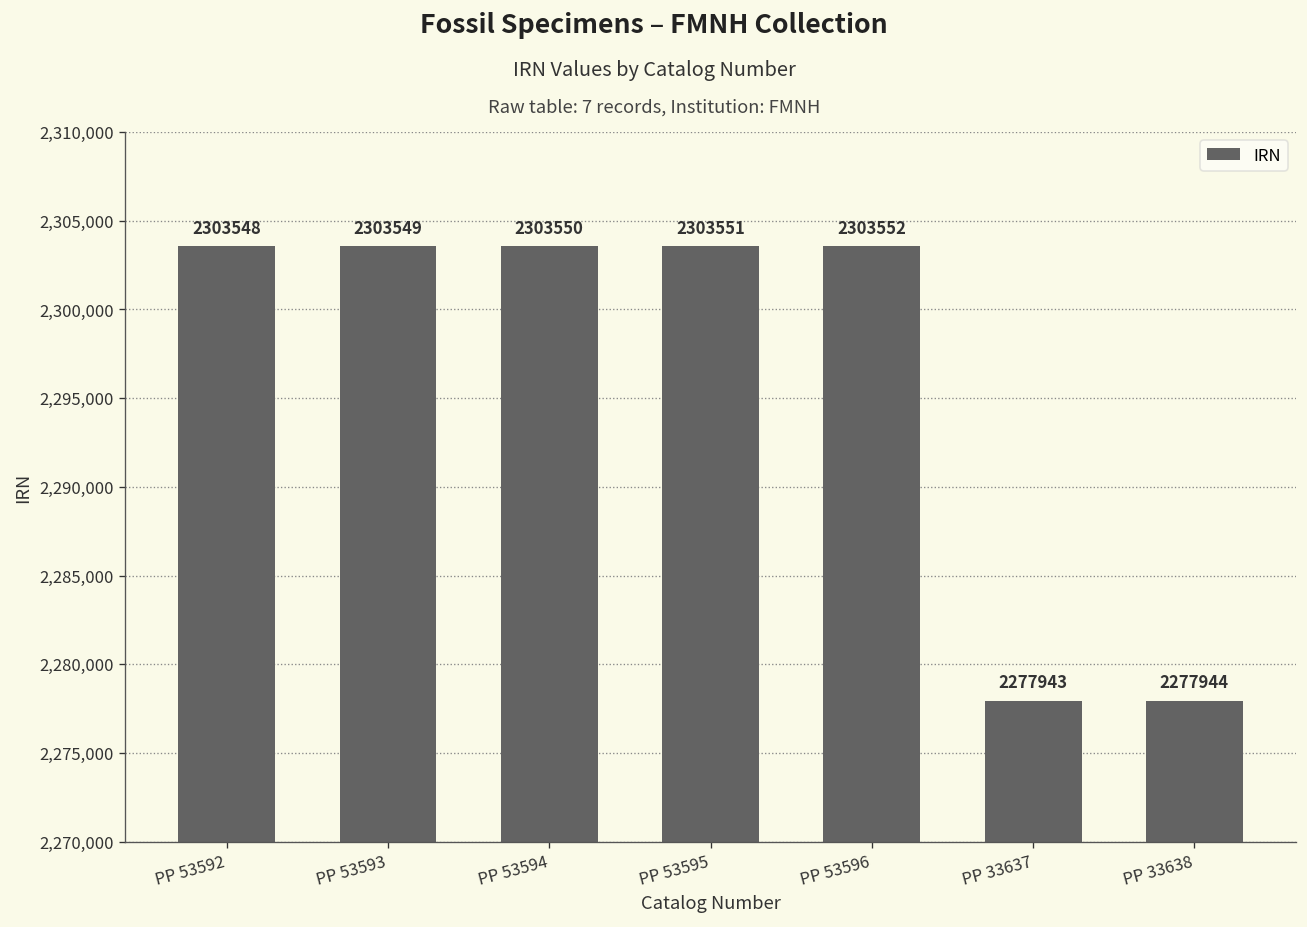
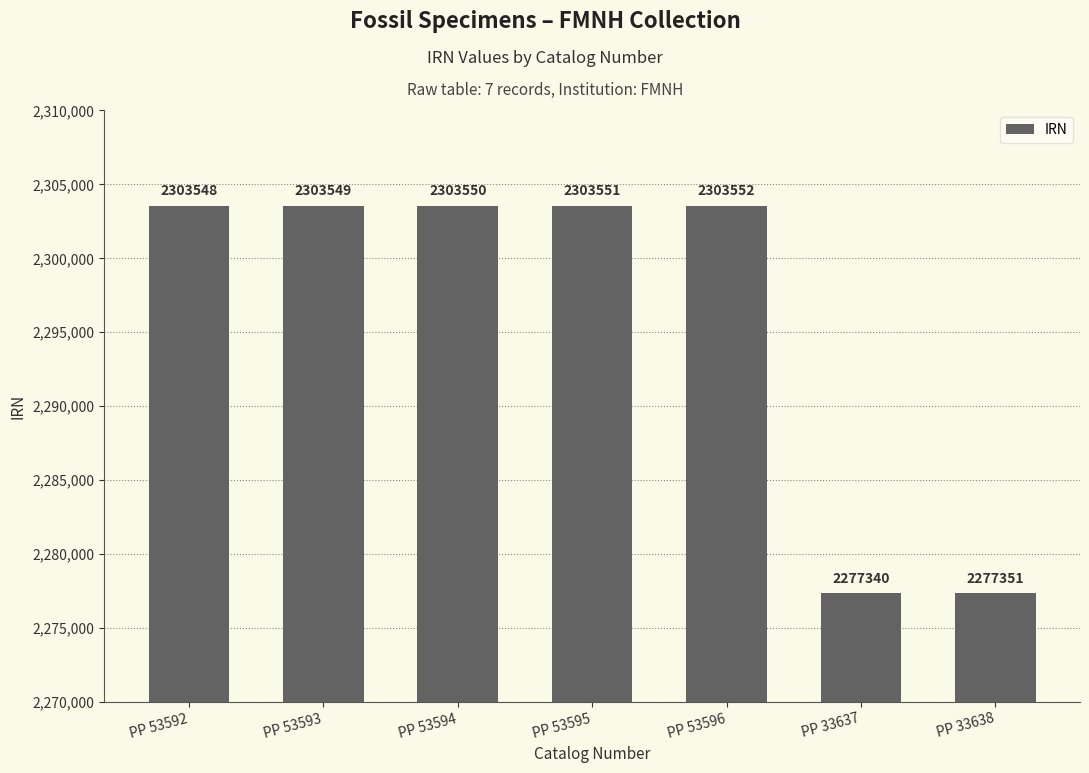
  {
    "PP 53592": 2303548,
    "PP 53593": 2303549,
    "PP 53594": 2303550,
    "PP 53595": 2303551,
    "PP 53596": 2303552,
-   "PP 33637": 2277943,
-   "PP 33638": 2277944
+   "PP 33637": 2277340,
+   "PP 33638": 2277351
  }
